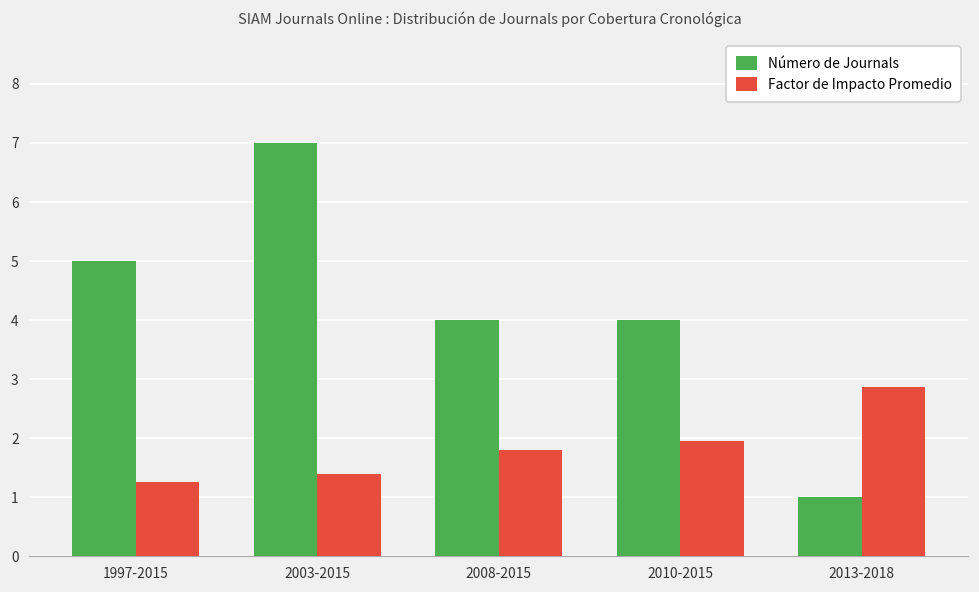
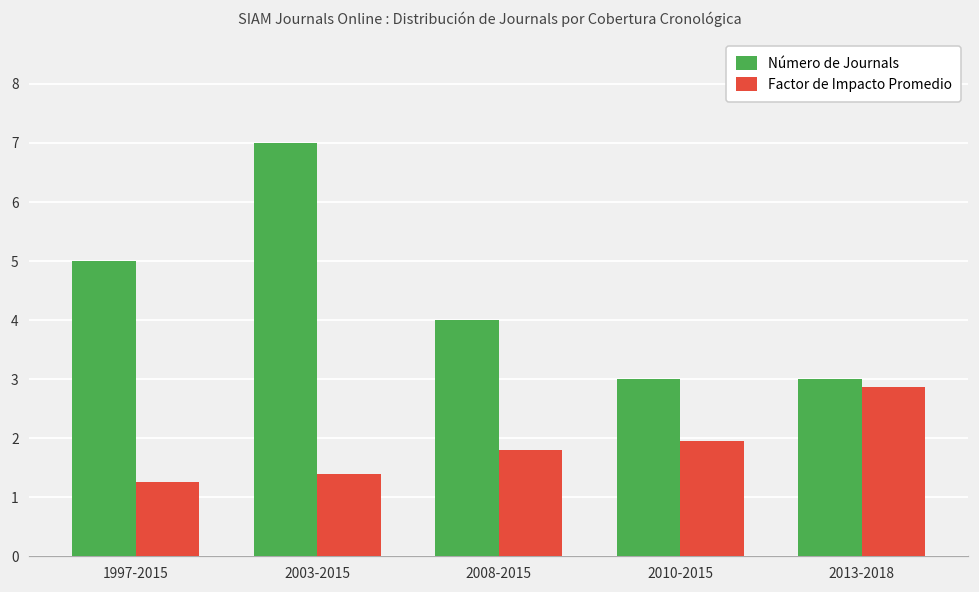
  {
    "Número de Journals": {
      "1997-2015": 5,
      "2003-2015": 7,
      "2008-2015": 4,
-     "2010-2015": 4,
-     "2013-2018": 1
+     "2010-2015": 3,
+     "2013-2018": 3
    },
    "Factor de Impacto Promedio": {
      "1997-2015": 1.3,
      "2003-2015": 1.4,
      "2008-2015": 1.8,
      "2010-2015": 1.9,
      "2013-2018": 2.9
    }
  }
